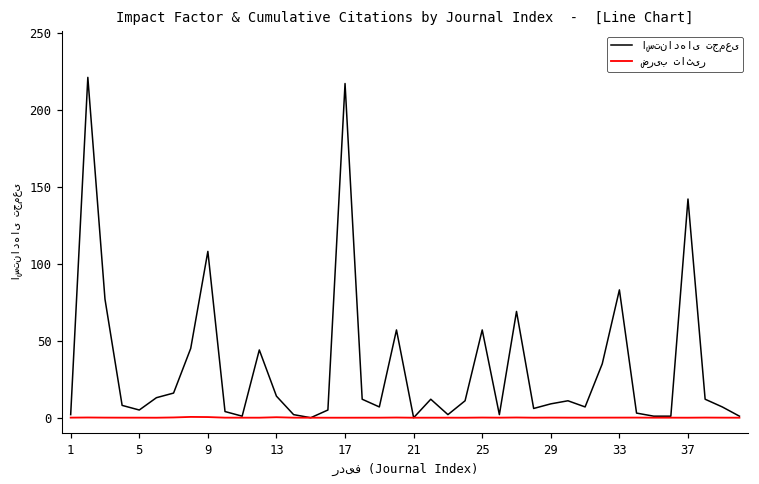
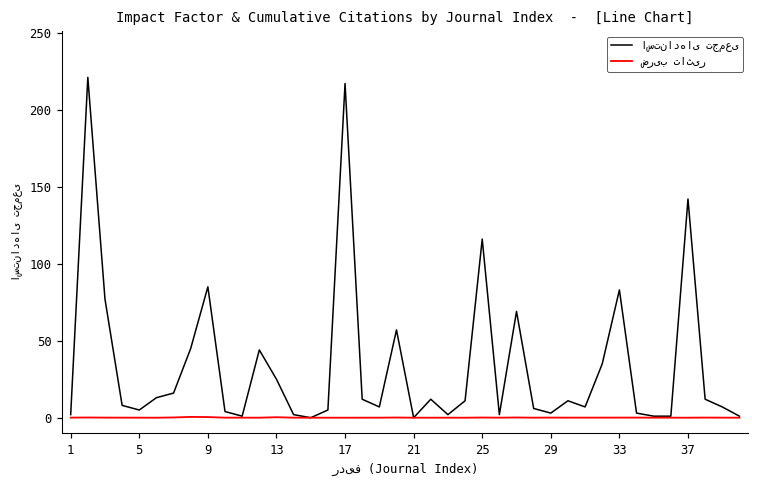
  {
    "استنادهای تجمعی": {
      "1": 2,
      "5": 5,
-     "9": 108,
-     "13": 14,
+     "9": 85,
+     "13": 25,
      "17": 217,
-     "25": 57,
-     "29": 9,
+     "25": 116,
+     "29": 3,
      "33": 83,
      "37": 142
    },
    "ضریب تاثیر": {
      "1": 0,
      "5": 0,
      "9": 0,
      "13": 0,
      "17": 0,
      "25": 0,
      "29": 0,
      "33": 0,
      "37": 0
    }
  }
